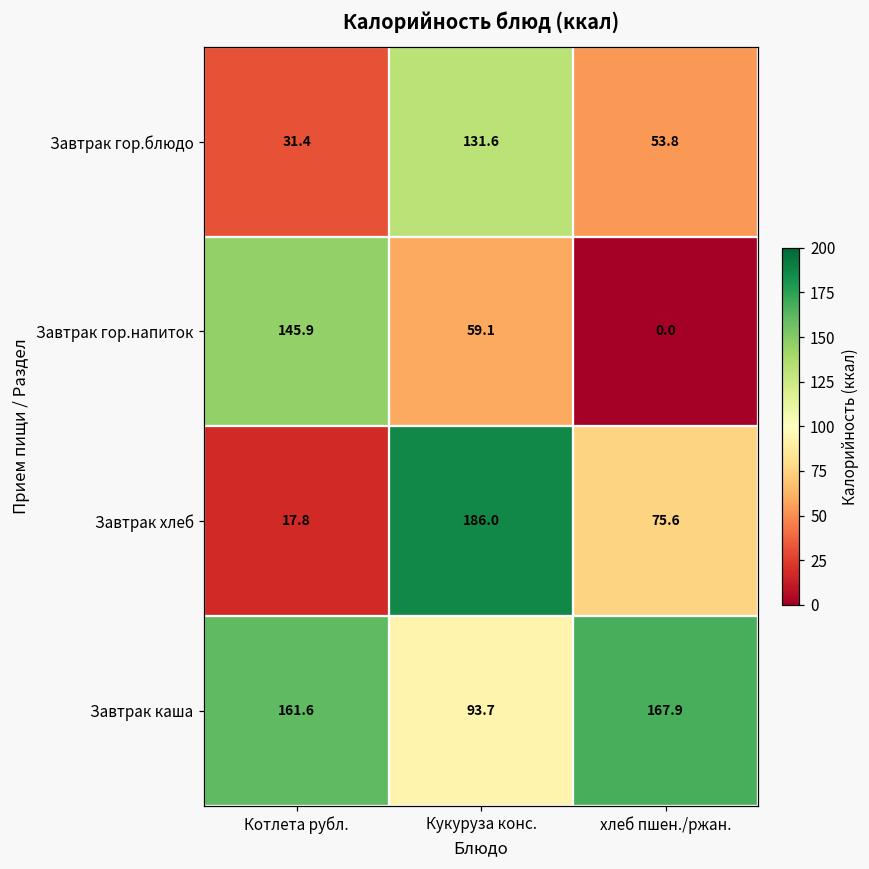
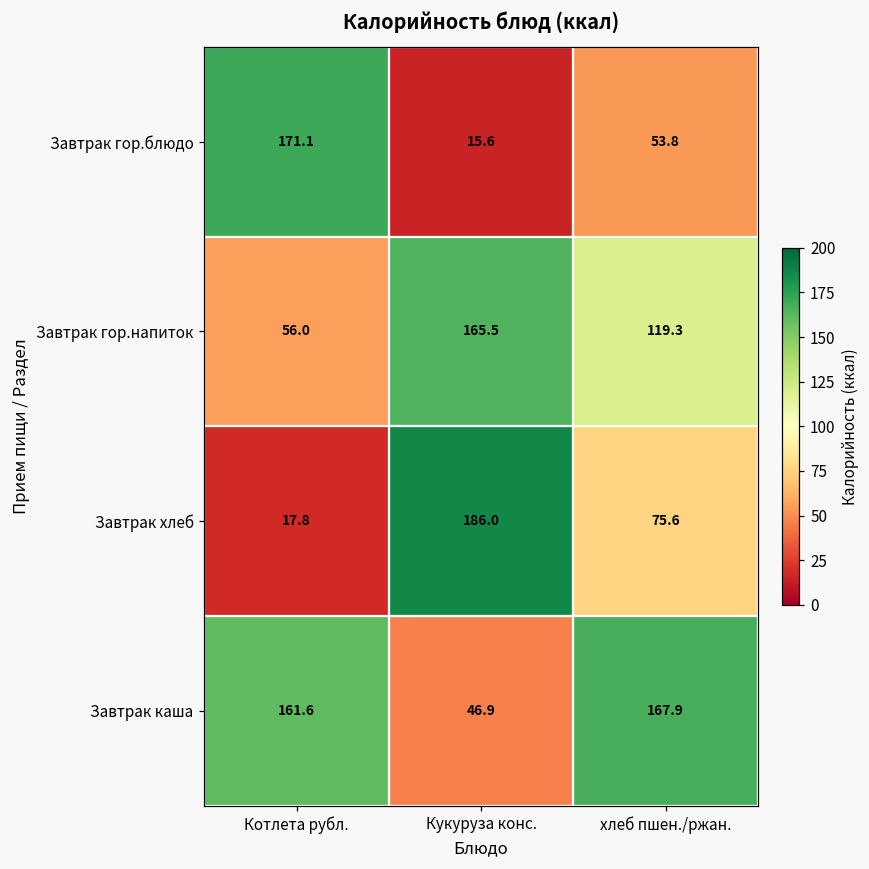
  {
    "Завтрак гор.блюдо": {
-     "Котлета рубл.": 31.4,
-     "Кукуруза конс.": 131.6,
+     "Котлета рубл.": 171.1,
+     "Кукуруза конс.": 15.6,
      "хлеб пшен./ржан.": 53.8
    },
    "Завтрак гор.напиток": {
-     "Котлета рубл.": 145.9,
-     "Кукуруза конс.": 59.1,
-     "хлеб пшен./ржан.": 0.0
+     "Котлета рубл.": 56.0,
+     "Кукуруза конс.": 165.5,
+     "хлеб пшен./ржан.": 119.3
    },
    "Завтрак хлеб": {
      "Котлета рубл.": 17.8,
      "Кукуруза конс.": 186.0,
      "хлеб пшен./ржан.": 75.6
    },
    "Завтрак каша": {
      "Котлета рубл.": 161.6,
-     "Кукуруза конс.": 93.7,
+     "Кукуруза конс.": 46.9,
      "хлеб пшен./ржан.": 167.9
    }
  }
